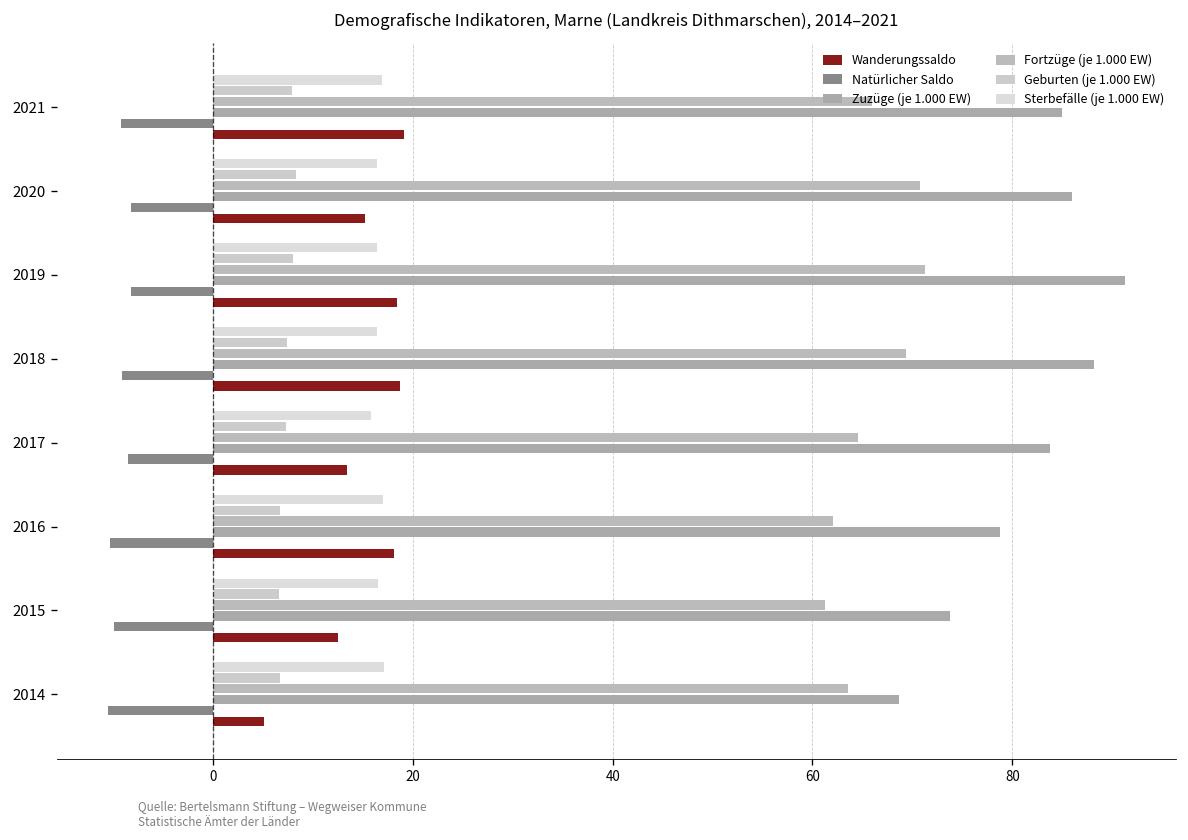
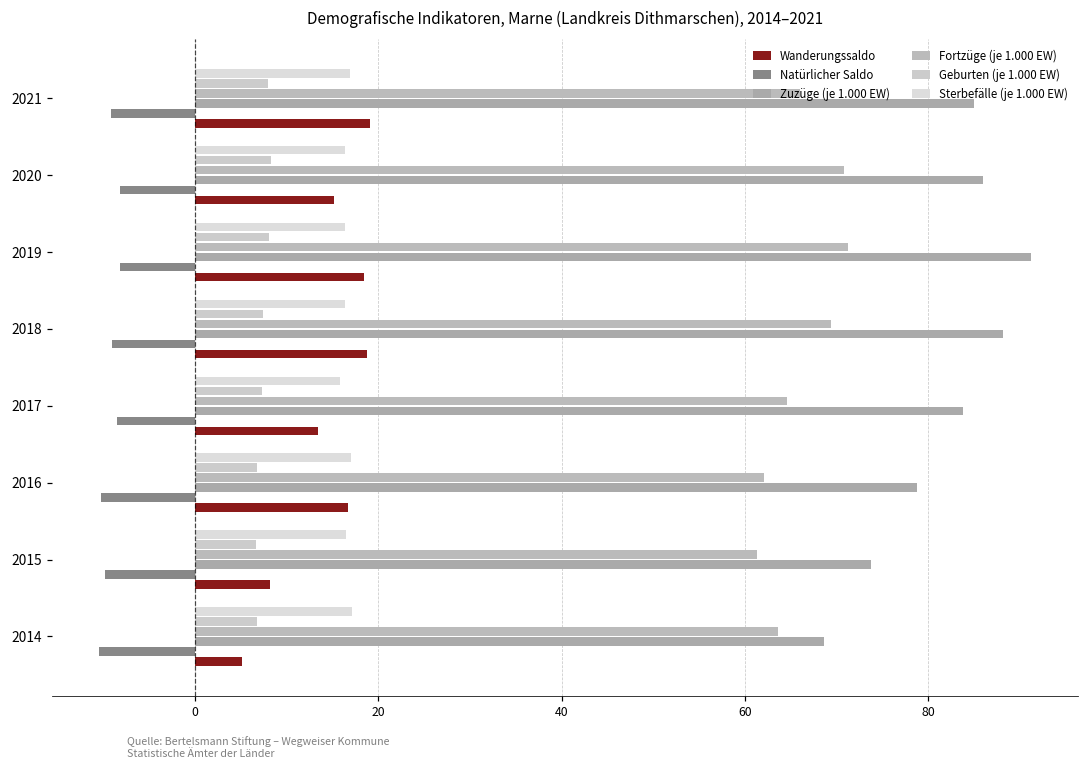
  {
    "Wanderungssaldo": {
      "2021": 19,
      "2020": 15,
      "2019": 18,
      "2018": 19,
      "2017": 13,
-     "2016": 18,
-     "2015": 13,
+     "2016": 17,
+     "2015": 8,
      "2014": 5
    }
  }
